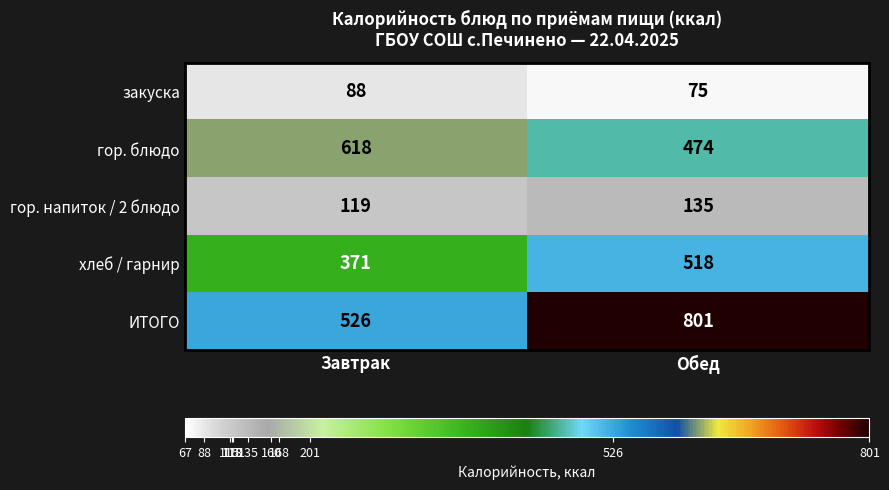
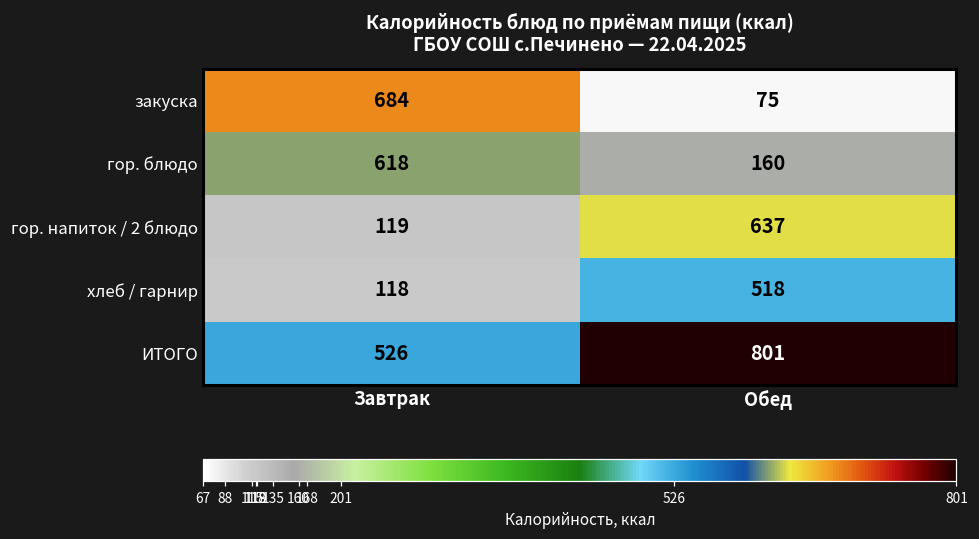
  {
    "закуска": {
-     "Завтрак": 88,
+     "Завтрак": 684,
      "Обед": 75
    },
    "гор. блюдо": {
      "Завтрак": 618,
-     "Обед": 474
+     "Обед": 160
    },
    "гор. напиток / 2 блюдо": {
      "Завтрак": 119,
-     "Обед": 135
+     "Обед": 637
    },
    "хлеб / гарнир": {
-     "Завтрак": 371,
+     "Завтрак": 118,
      "Обед": 518
    },
    "ИТОГО": {
      "Завтрак": 526,
      "Обед": 801
    }
  }
